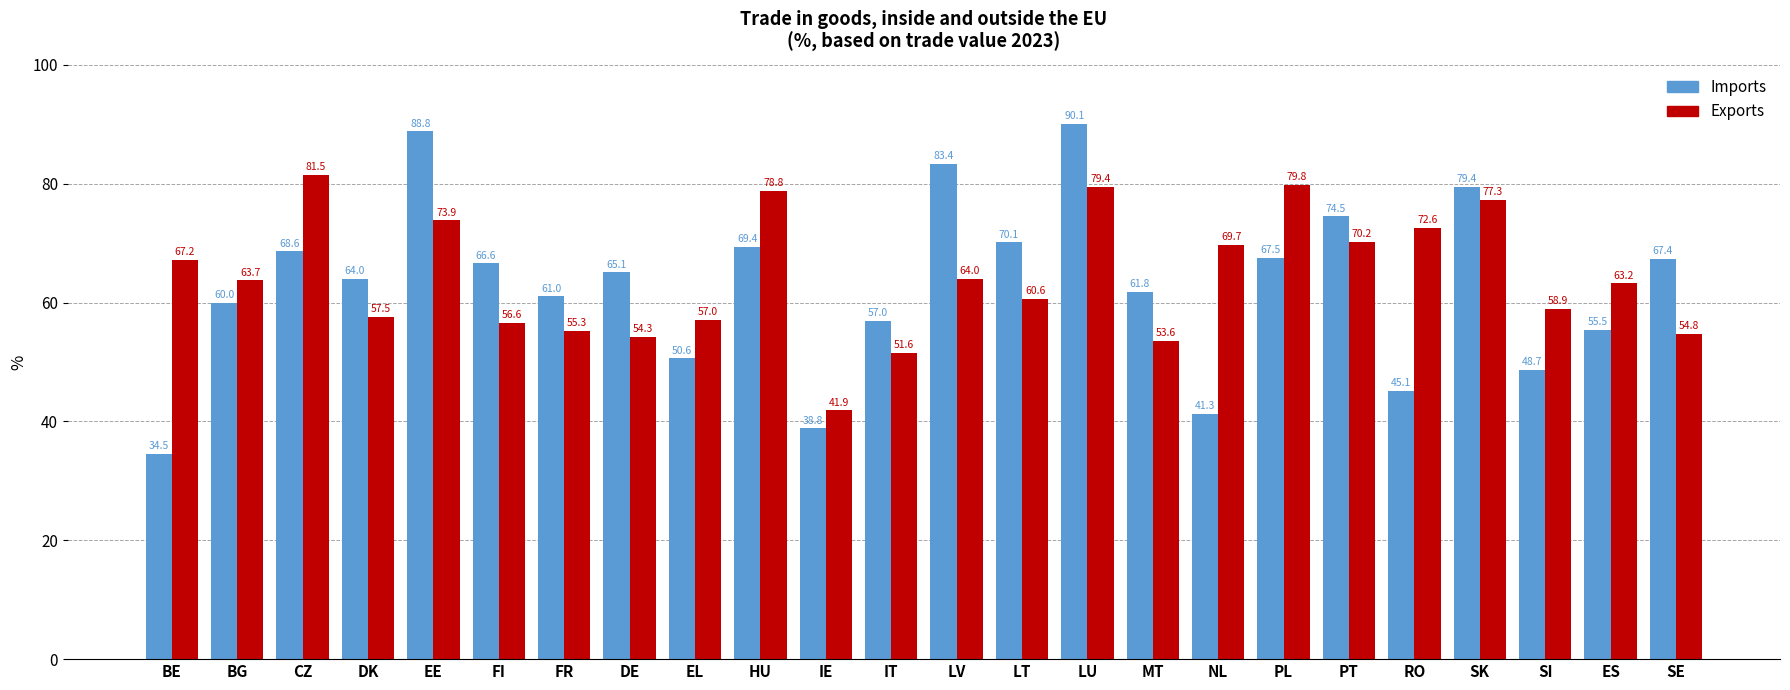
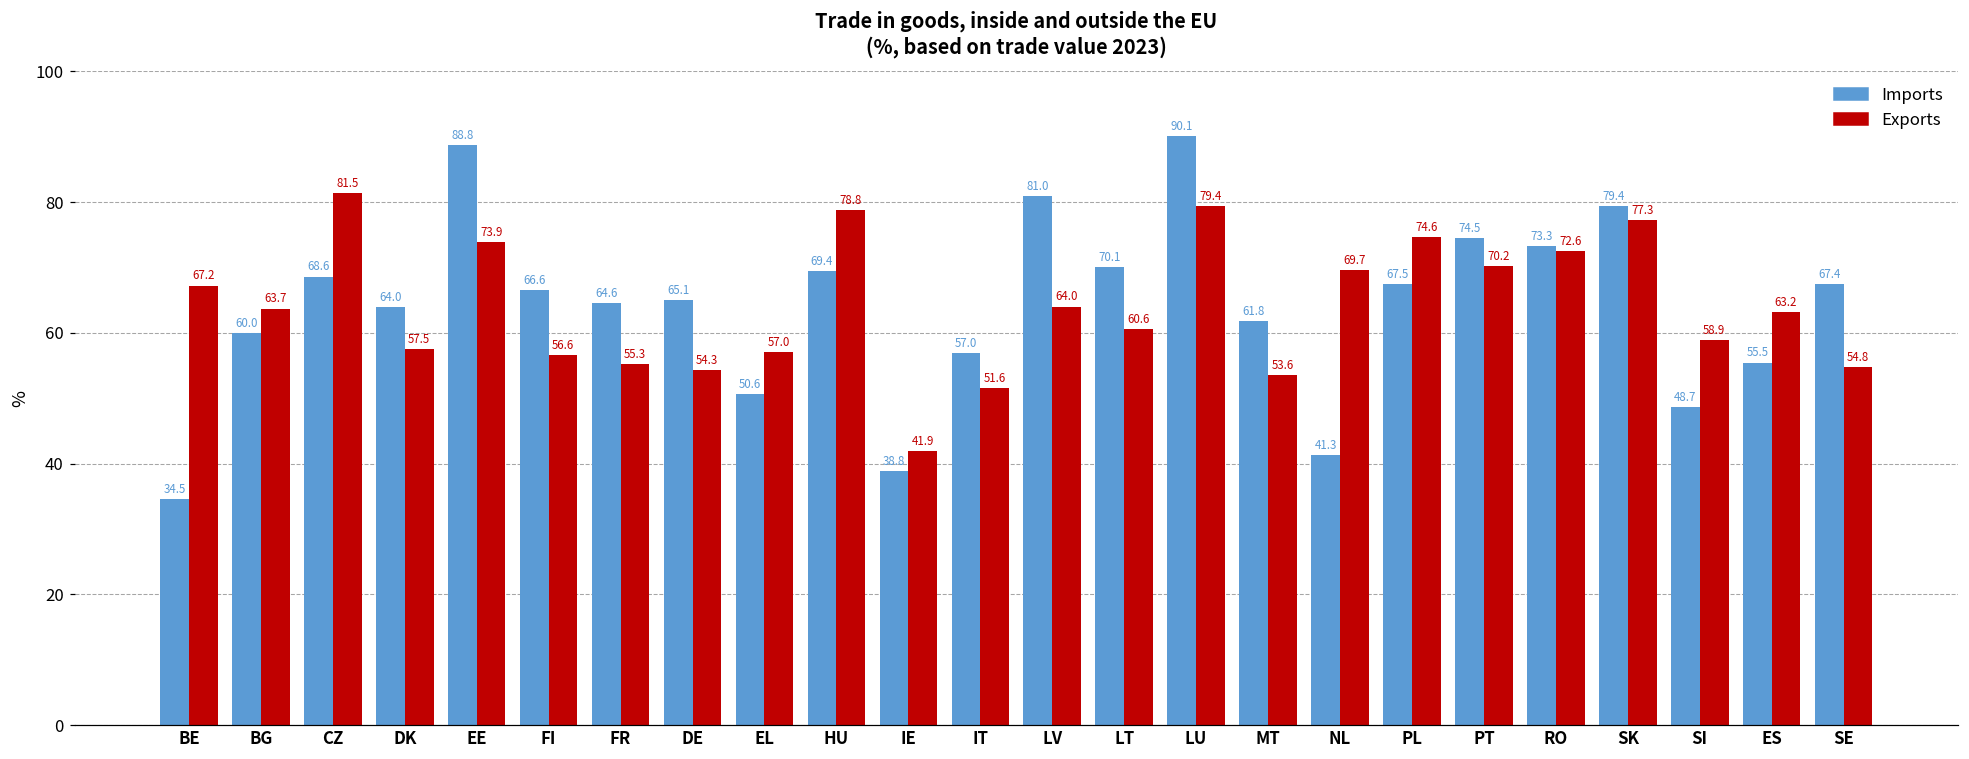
  {
    "Imports": {
      "BE": 34.5,
      "BG": 60.0,
      "CZ": 68.6,
      "DK": 64.0,
      "EE": 88.8,
      "FI": 66.6,
-     "FR": 61.0,
+     "FR": 64.6,
      "DE": 65.1,
      "EL": 50.6,
      "HU": 69.4,
      "IE": 38.8,
      "IT": 57.0,
-     "LV": 83.4,
+     "LV": 81.0,
      "LT": 70.1,
      "LU": 90.1,
      "MT": 61.8,
      "NL": 41.3,
      "PL": 67.5,
      "PT": 74.5,
-     "RO": 45.1,
+     "RO": 73.3,
      "SK": 79.4,
      "SI": 48.7,
      "ES": 55.5,
      "SE": 67.4
    },
    "Exports": {
      "BE": 67.2,
      "BG": 63.7,
      "CZ": 81.5,
      "DK": 57.5,
      "EE": 73.9,
      "FI": 56.6,
      "FR": 55.3,
      "DE": 54.3,
      "EL": 57.0,
      "HU": 78.8,
      "IE": 41.9,
      "IT": 51.6,
      "LV": 64.0,
      "LT": 60.6,
      "LU": 79.4,
      "MT": 53.6,
      "NL": 69.7,
-     "PL": 79.8,
+     "PL": 74.6,
      "PT": 70.2,
      "RO": 72.6,
      "SK": 77.3,
      "SI": 58.9,
      "ES": 63.2,
      "SE": 54.8
    }
  }
